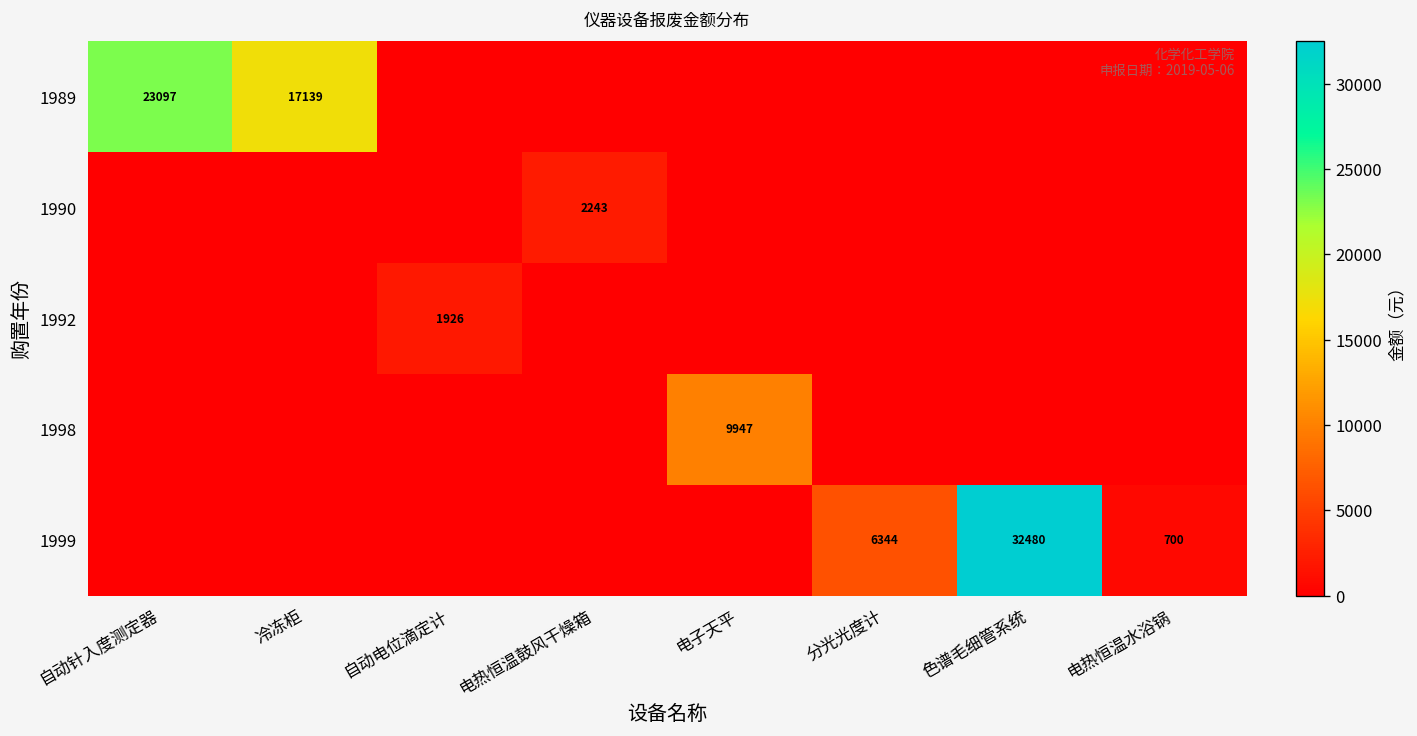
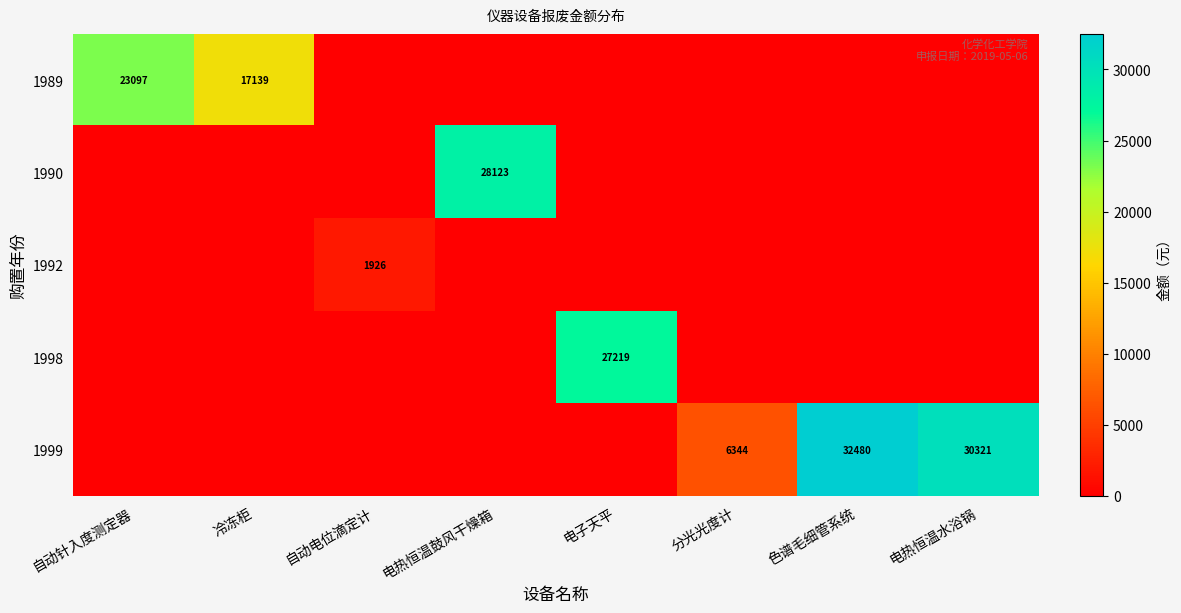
  {
    "1989": {
      "自动针入度测定器": 23097,
      "冷冻柜": 17139
    },
    "1990": {
-     "电热恒温鼓风干燥箱": 2243
+     "电热恒温鼓风干燥箱": 28123
    },
    "1992": {
      "自动电位滴定计": 1926
    },
    "1998": {
-     "电子天平": 9947
+     "电子天平": 27219
    },
    "1999": {
      "分光光度计": 6344,
      "色谱毛细管系统": 32480,
-     "电热恒温水浴锅": 700
+     "电热恒温水浴锅": 30321
    }
  }
